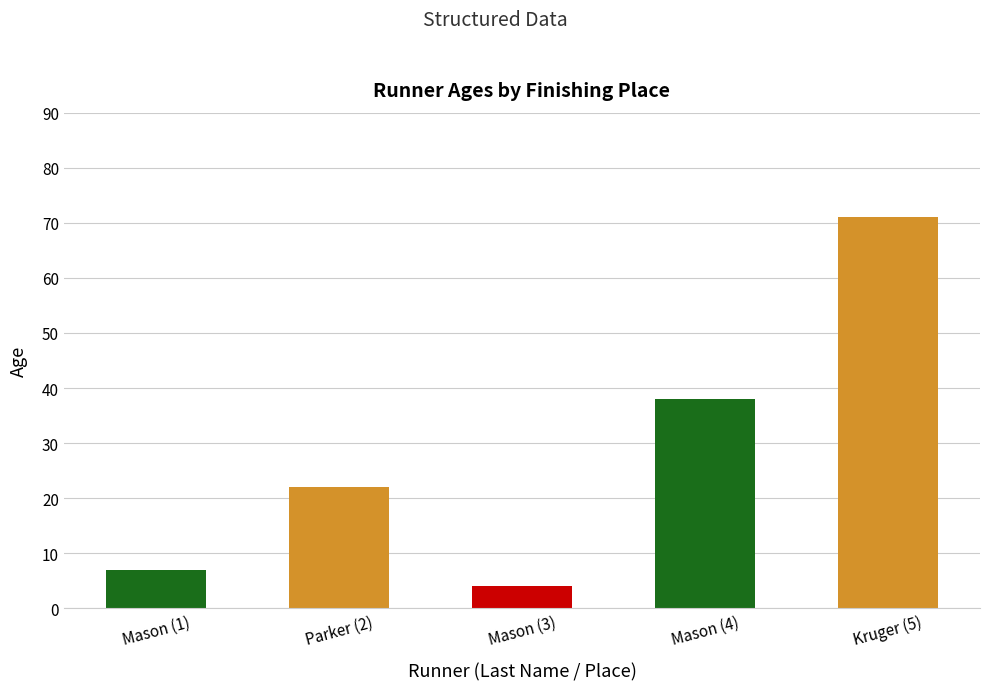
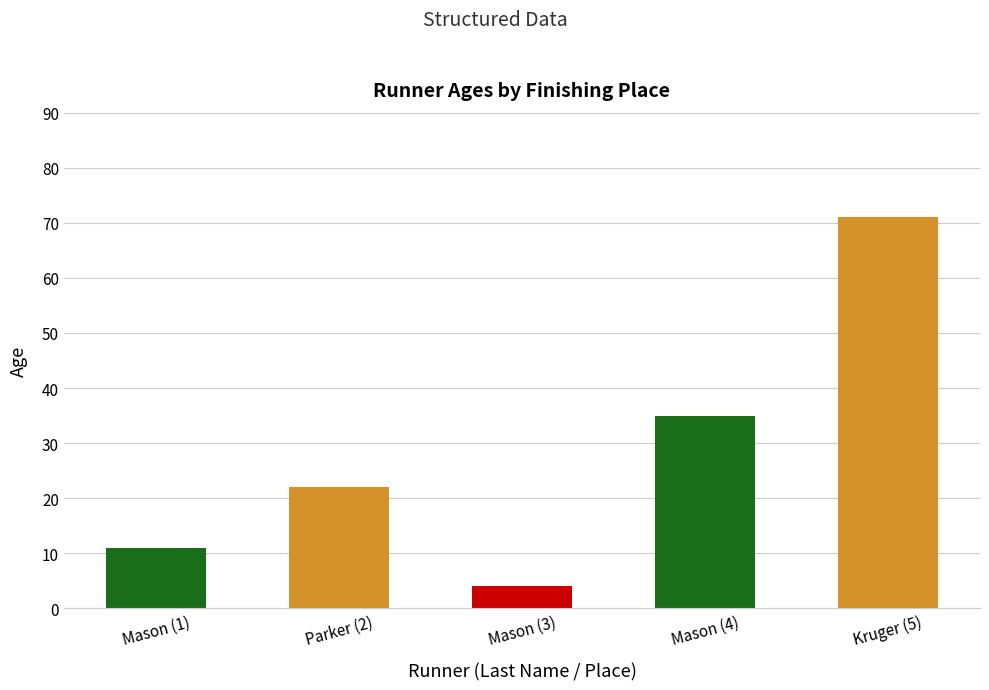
  {
-   "Mason (1)": 7,
+   "Mason (1)": 11,
    "Parker (2)": 22,
    "Mason (3)": 4,
-   "Mason (4)": 38,
+   "Mason (4)": 35,
    "Kruger (5)": 71
  }
